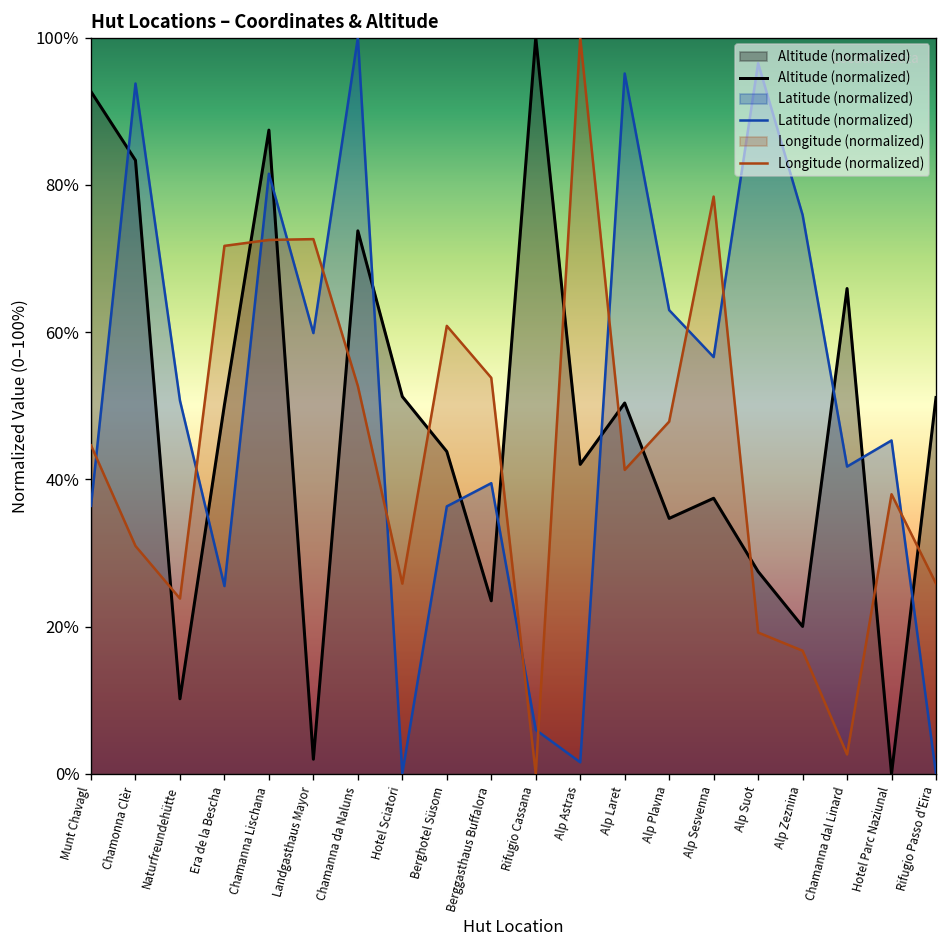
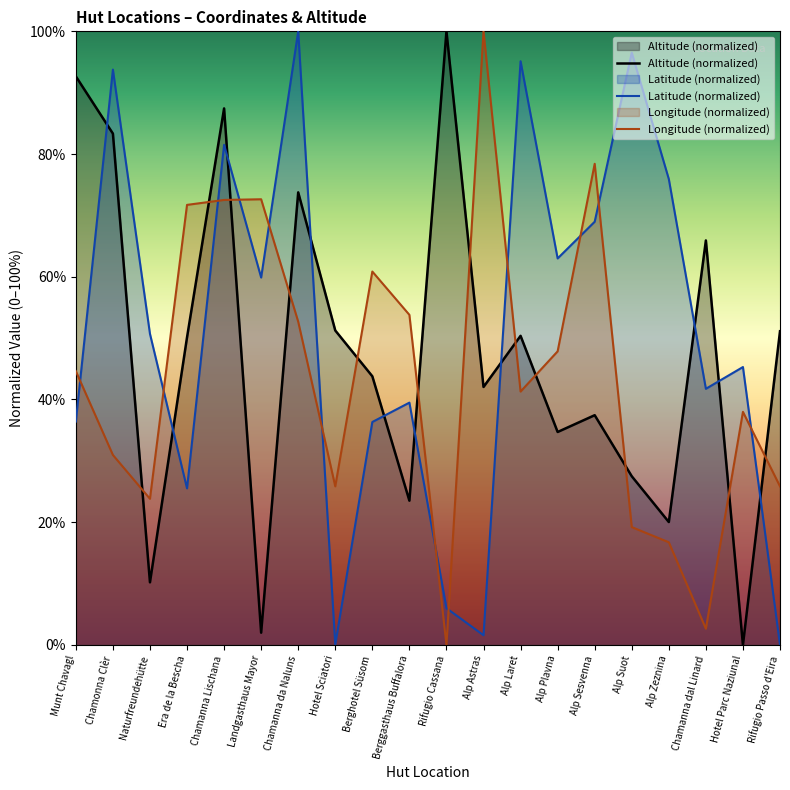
  {
    "Latitude (normalized)": {
      "Munt Chavagl": "36%",
      "Chamonna Clèr": "94%",
      "Naturfreundehütte": "51%",
      "Era de la Bescha": "26%",
      "Chamanna Lischana": "82%",
      "Landgasthaus Mayor": "60%",
      "Chamanna da Naluns": "100%",
      "Hotel Sciatori": "0%",
      "Berghotel Süsom": "36%",
      "Berggasthaus Buffalora": "39%",
      "Rifugio Cassana": "6%",
      "Alp Astras": "2%",
      "Alp Laret": "95%",
      "Alp Plavna": "63%",
-     "Alp Sesvenna": "57%",
+     "Alp Sesvenna": "69%",
      "Alp Zeznina": "76%",
      "Chamanna dal Linard": "42%",
      "Hotel Parc Naziunal": "45%",
      "Rifugio Passo d'Eira": "0%"
    }
  }
